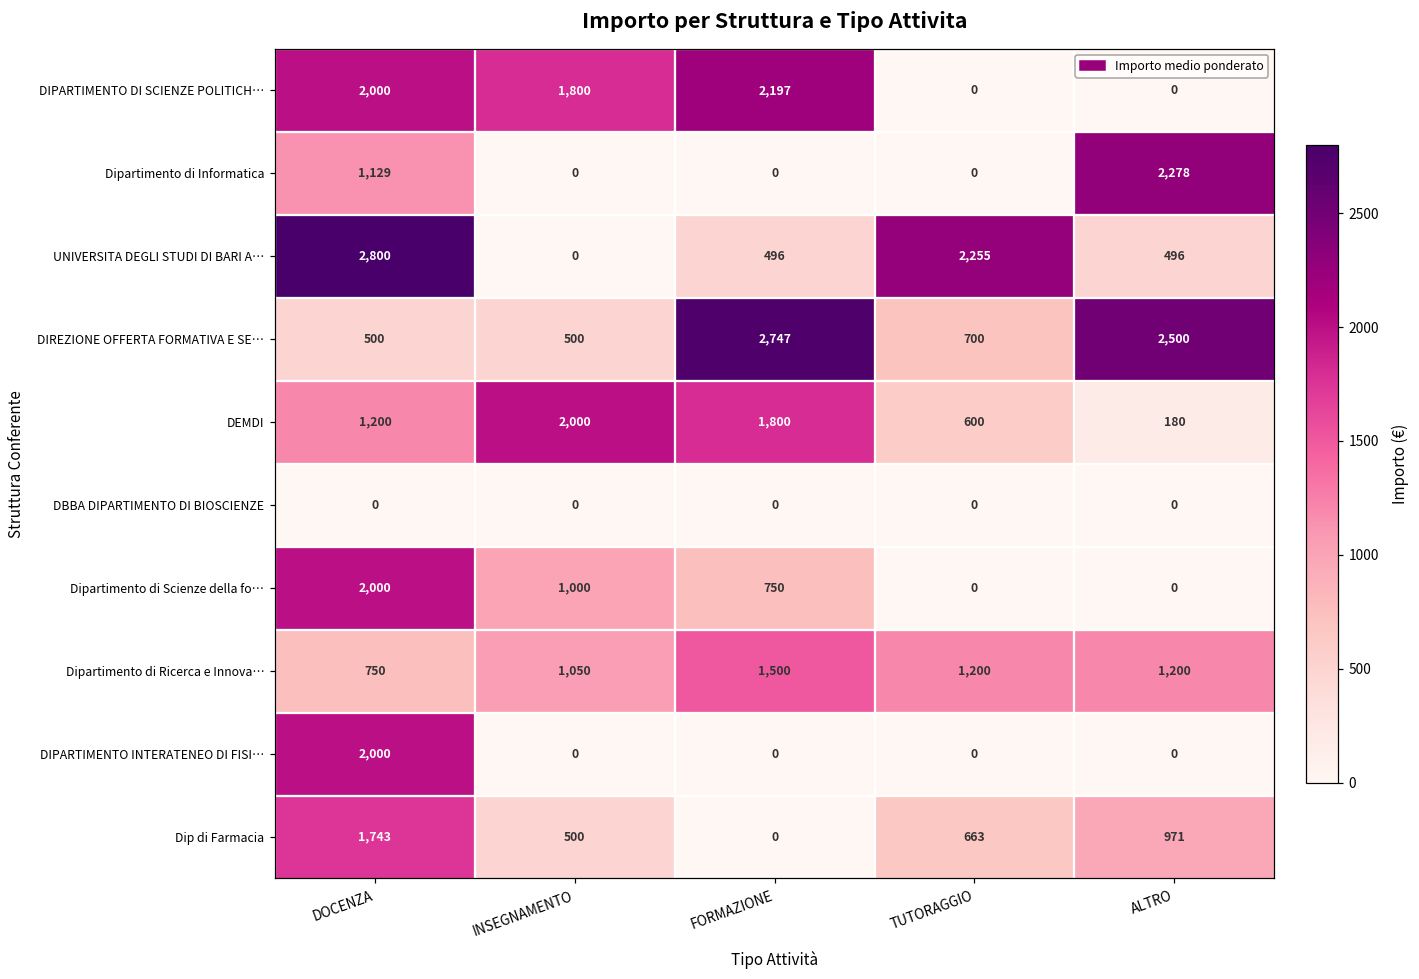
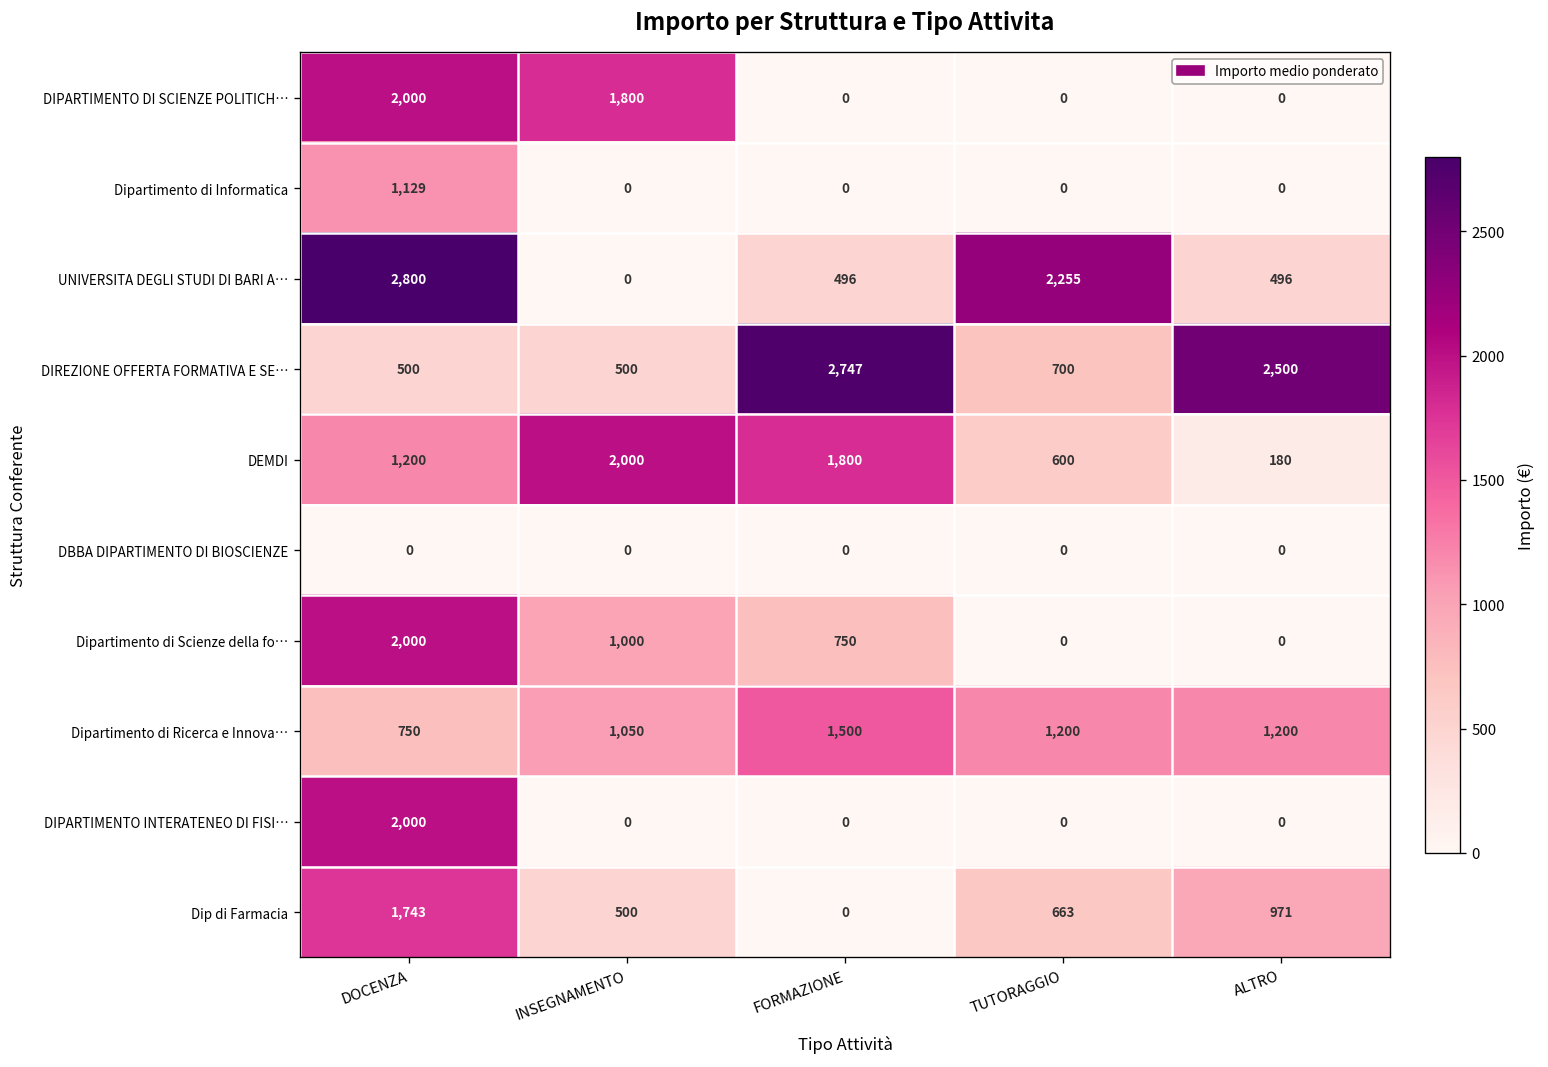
  {
    "DIPARTIMENTO DI SCIENZE POLITICH…": {
      "DOCENZA": "2,000",
      "INSEGNAMENTO": "1,800",
-     "FORMAZIONE": "2,197",
+     "FORMAZIONE": "0",
      "TUTORAGGIO": "0",
      "ALTRO": "0"
    },
    "Dipartimento di Informatica": {
      "DOCENZA": "1,129",
      "INSEGNAMENTO": "0",
      "FORMAZIONE": "0",
      "TUTORAGGIO": "0",
-     "ALTRO": "2,278"
+     "ALTRO": "0"
    },
    "UNIVERSITA DEGLI STUDI DI BARI A…": {
      "DOCENZA": "2,800",
      "INSEGNAMENTO": "0",
      "FORMAZIONE": "496",
      "TUTORAGGIO": "2,255",
      "ALTRO": "496"
    },
    "DIREZIONE OFFERTA FORMATIVA E SE…": {
      "DOCENZA": "500",
      "INSEGNAMENTO": "500",
      "FORMAZIONE": "2,747",
      "TUTORAGGIO": "700",
      "ALTRO": "2,500"
    },
    "DEMDI": {
      "DOCENZA": "1,200",
      "INSEGNAMENTO": "2,000",
      "FORMAZIONE": "1,800",
      "TUTORAGGIO": "600",
      "ALTRO": "180"
    },
    "DBBA DIPARTIMENTO DI BIOSCIENZE": {
      "DOCENZA": "0",
      "INSEGNAMENTO": "0",
      "FORMAZIONE": "0",
      "TUTORAGGIO": "0",
      "ALTRO": "0"
    },
    "Dipartimento di Scienze della fo…": {
      "DOCENZA": "2,000",
      "INSEGNAMENTO": "1,000",
      "FORMAZIONE": "750",
      "TUTORAGGIO": "0",
      "ALTRO": "0"
    },
    "Dipartimento di Ricerca e Innova…": {
      "DOCENZA": "750",
      "INSEGNAMENTO": "1,050",
      "FORMAZIONE": "1,500",
      "TUTORAGGIO": "1,200",
      "ALTRO": "1,200"
    },
    "DIPARTIMENTO INTERATENEO DI FISI…": {
      "DOCENZA": "2,000",
      "INSEGNAMENTO": "0",
      "FORMAZIONE": "0",
      "TUTORAGGIO": "0",
      "ALTRO": "0"
    },
    "Dip di Farmacia": {
      "DOCENZA": "1,743",
      "INSEGNAMENTO": "500",
      "FORMAZIONE": "0",
      "TUTORAGGIO": "663",
      "ALTRO": "971"
    }
  }
